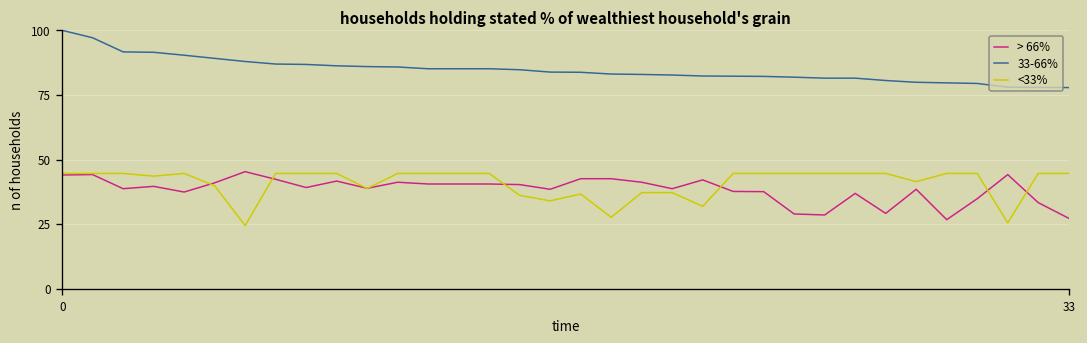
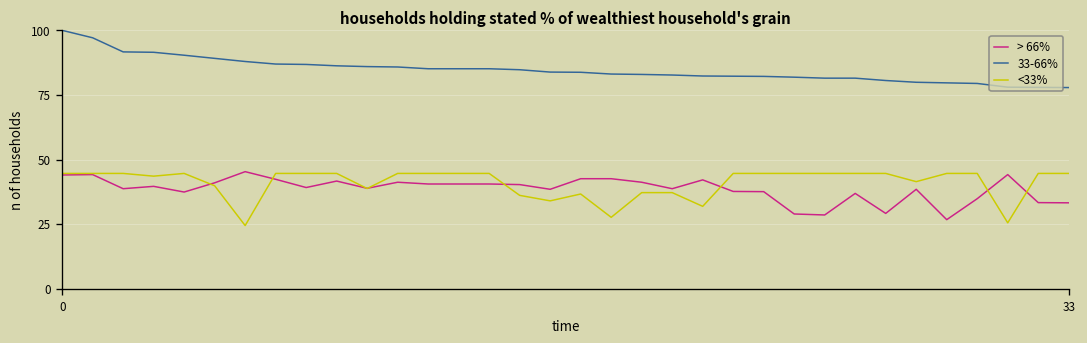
  {
    "> 66%": {
-     "33": 27
+     "33": 33
    },
    "33-66%": {
      "0": 100,
      "33": 78
    },
    "<33%": {
      "33": 45
    }
  }
